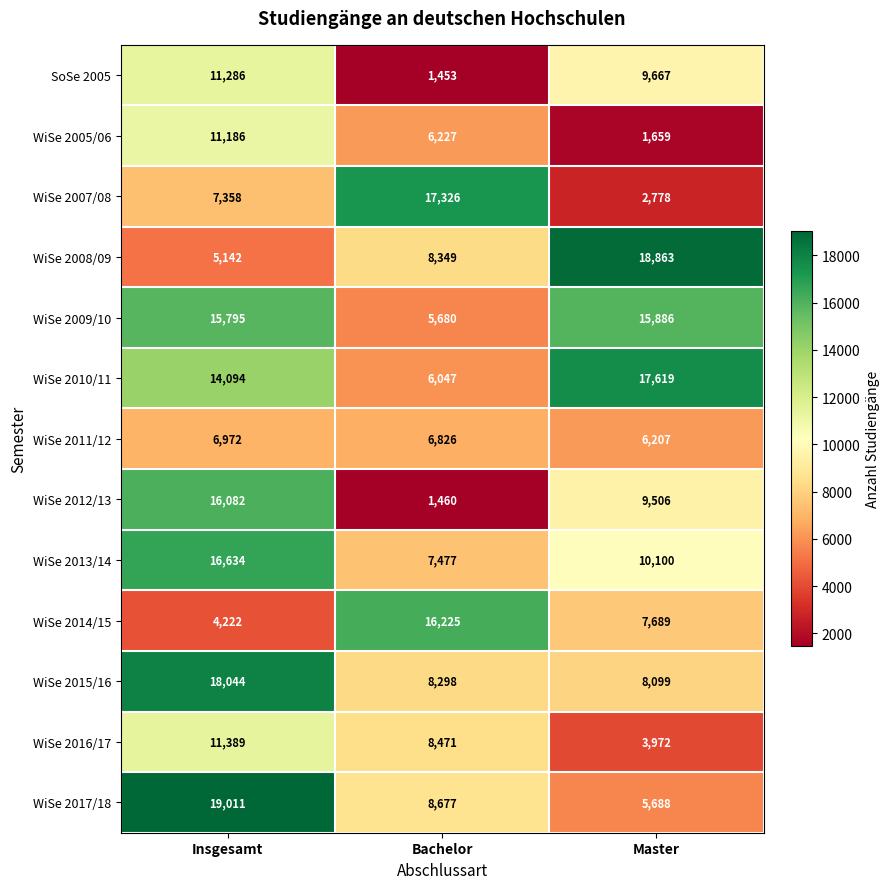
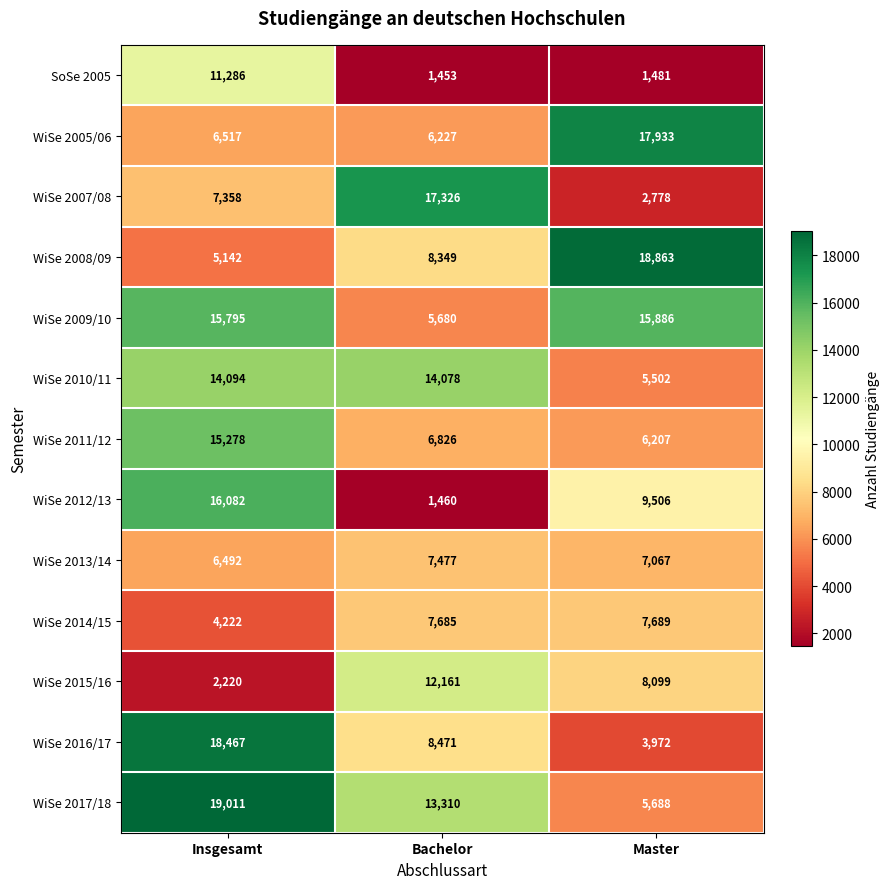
  {
    "SoSe 2005": {
      "Insgesamt": "11,286",
      "Bachelor": "1,453",
-     "Master": "9,667"
+     "Master": "1,481"
    },
    "WiSe 2005/06": {
-     "Insgesamt": "11,186",
+     "Insgesamt": "6,517",
      "Bachelor": "6,227",
-     "Master": "1,659"
+     "Master": "17,933"
    },
    "WiSe 2007/08": {
      "Insgesamt": "7,358",
      "Bachelor": "17,326",
      "Master": "2,778"
    },
    "WiSe 2008/09": {
      "Insgesamt": "5,142",
      "Bachelor": "8,349",
      "Master": "18,863"
    },
    "WiSe 2009/10": {
      "Insgesamt": "15,795",
      "Bachelor": "5,680",
      "Master": "15,886"
    },
    "WiSe 2010/11": {
      "Insgesamt": "14,094",
-     "Bachelor": "6,047",
-     "Master": "17,619"
+     "Bachelor": "14,078",
+     "Master": "5,502"
    },
    "WiSe 2011/12": {
-     "Insgesamt": "6,972",
+     "Insgesamt": "15,278",
      "Bachelor": "6,826",
      "Master": "6,207"
    },
    "WiSe 2012/13": {
      "Insgesamt": "16,082",
      "Bachelor": "1,460",
      "Master": "9,506"
    },
    "WiSe 2013/14": {
-     "Insgesamt": "16,634",
+     "Insgesamt": "6,492",
      "Bachelor": "7,477",
-     "Master": "10,100"
+     "Master": "7,067"
    },
    "WiSe 2014/15": {
      "Insgesamt": "4,222",
-     "Bachelor": "16,225",
+     "Bachelor": "7,685",
      "Master": "7,689"
    },
    "WiSe 2015/16": {
-     "Insgesamt": "18,044",
-     "Bachelor": "8,298",
+     "Insgesamt": "2,220",
+     "Bachelor": "12,161",
      "Master": "8,099"
    },
    "WiSe 2016/17": {
-     "Insgesamt": "11,389",
+     "Insgesamt": "18,467",
      "Bachelor": "8,471",
      "Master": "3,972"
    },
    "WiSe 2017/18": {
      "Insgesamt": "19,011",
-     "Bachelor": "8,677",
+     "Bachelor": "13,310",
      "Master": "5,688"
    }
  }
